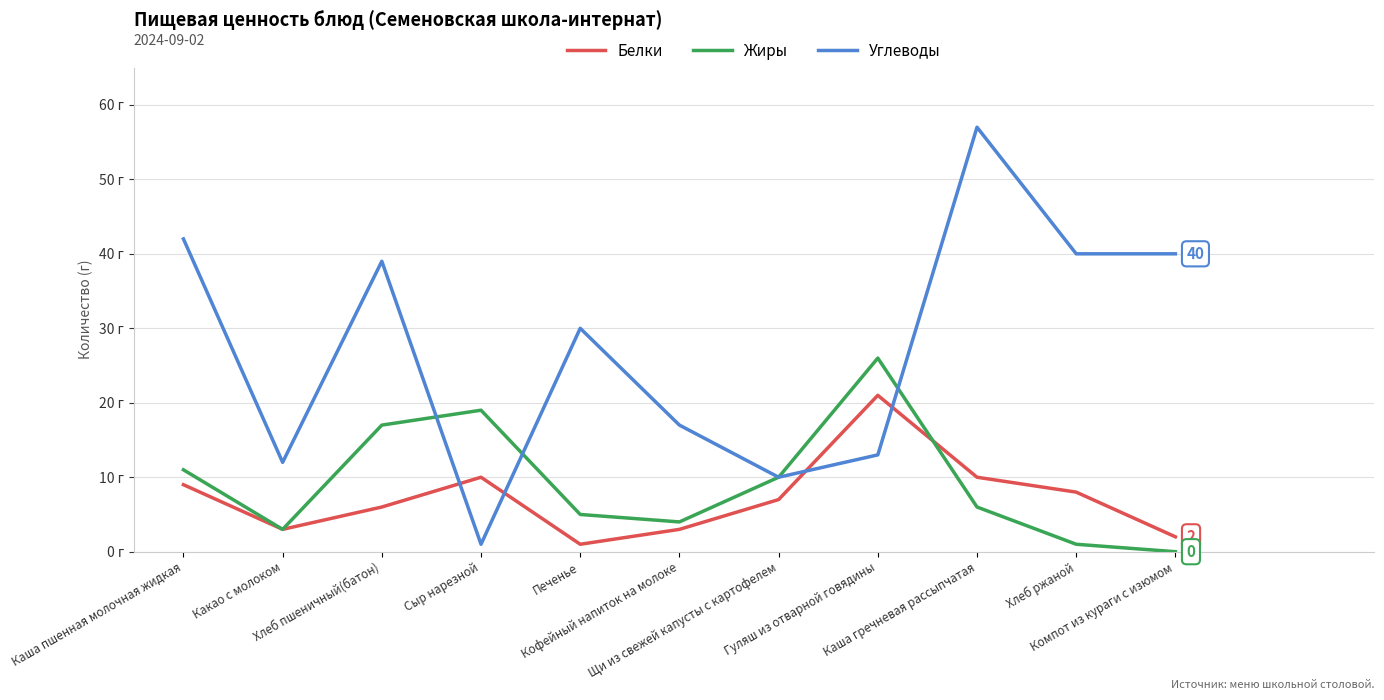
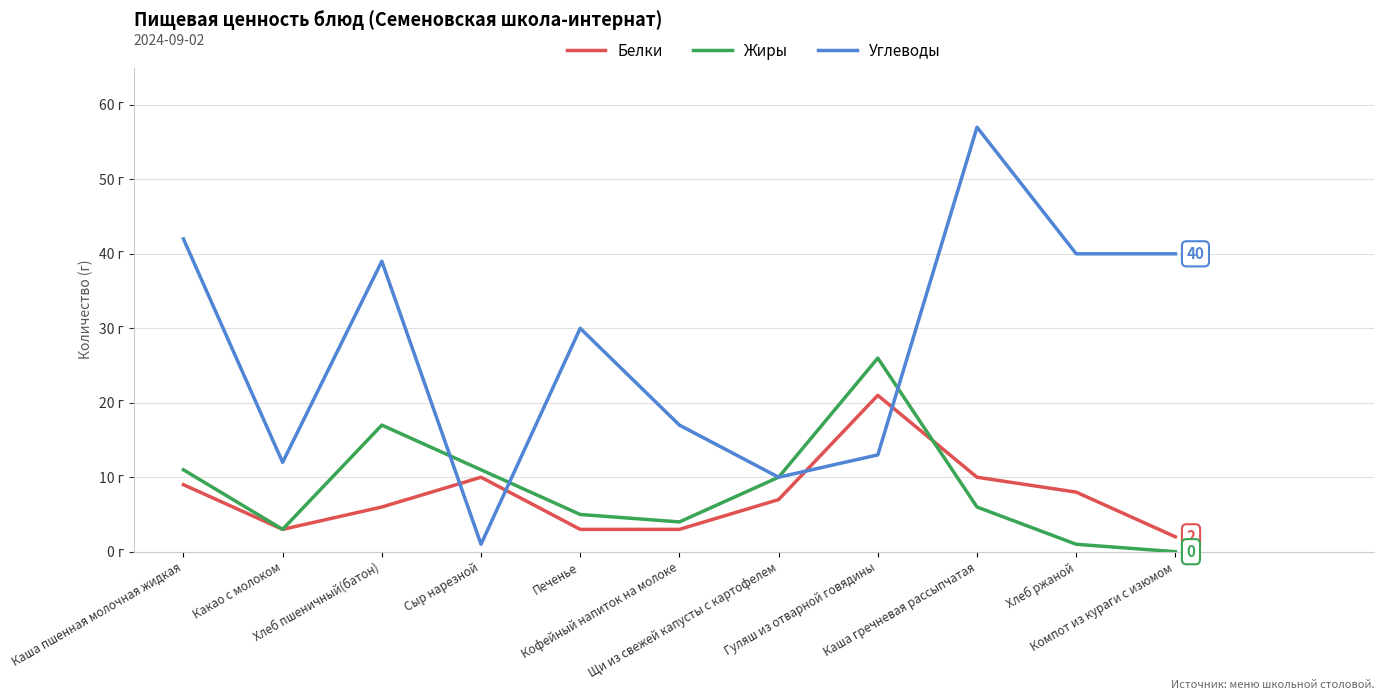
  {
    "Белки": {
      "Каша пшенная молочная жидкая": "9 г",
      "Хлеб пшеничный(батон)": "6 г",
      "Сыр нарезной": "10 г",
-     "Печенье": "1 г",
+     "Печенье": "3 г",
      "Кофейный напиток на молоке": "3 г",
      "Щи из свежей капусты с картофелем": "7 г",
      "Гуляш из отварной говядины": "21 г",
      "Каша гречневая рассыпчатая": "10 г",
      "Хлеб ржаной": "8 г"
    },
    "Жиры": {
      "Каша пшенная молочная жидкая": "11 г",
      "Хлеб пшеничный(батон)": "17 г",
-     "Сыр нарезной": "19 г",
+     "Сыр нарезной": "11 г",
      "Печенье": "5 г",
      "Кофейный напиток на молоке": "4 г",
      "Гуляш из отварной говядины": "26 г",
      "Каша гречневая рассыпчатая": "6 г",
      "Хлеб ржаной": "1 г"
    },
    "Углеводы": {
      "Каша пшенная молочная жидкая": "42 г",
      "Какао с молоком": "12 г",
      "Хлеб пшеничный(батон)": "39 г",
      "Сыр нарезной": "1 г",
      "Печенье": "30 г",
      "Кофейный напиток на молоке": "17 г",
      "Гуляш из отварной говядины": "13 г",
      "Каша гречневая рассыпчатая": "57 г",
      "Хлеб ржаной": "40 г"
    }
  }
